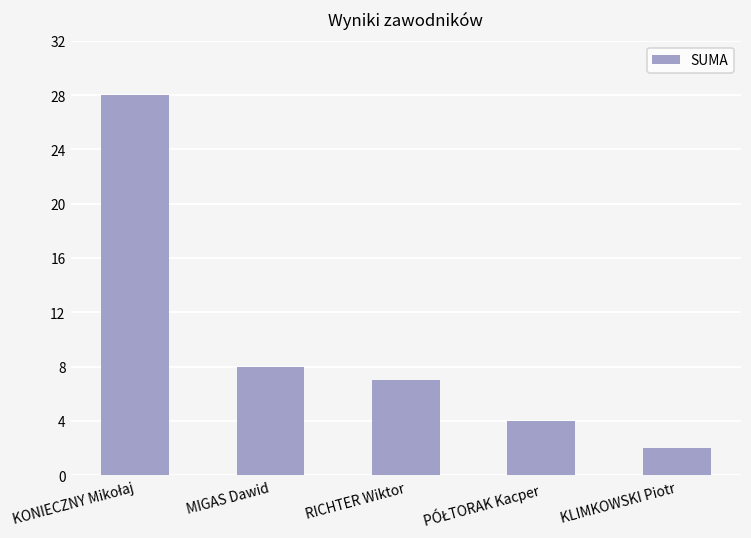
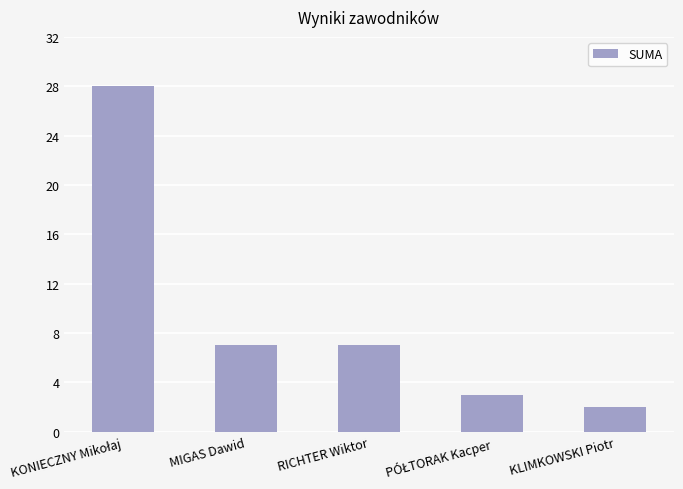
  {
    "KONIECZNY Mikołaj": 28,
-   "MIGAS Dawid": 8,
+   "MIGAS Dawid": 7,
    "RICHTER Wiktor": 7,
-   "PÓŁTORAK Kacper": 4,
+   "PÓŁTORAK Kacper": 3,
    "KLIMKOWSKI Piotr": 2
  }
